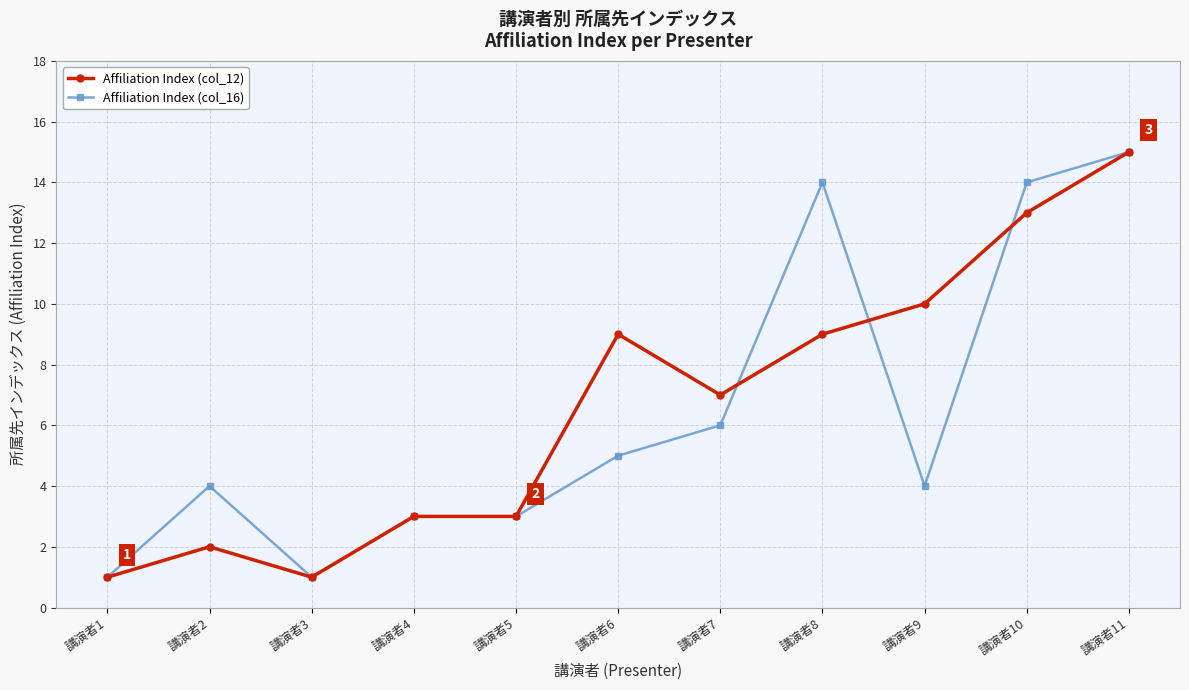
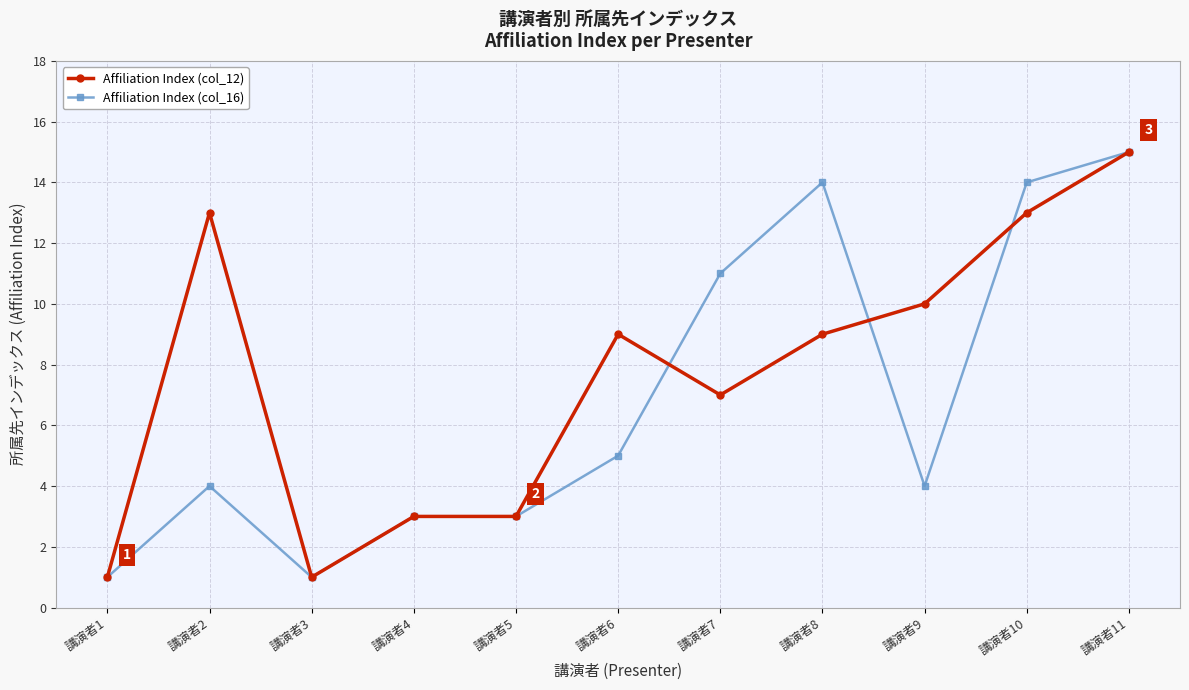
  {
    "Affiliation Index (col_12)": {
-     "講演者2": 2,
+     "講演者2": 13,
      "講演者6": 9,
      "講演者7": 7,
      "講演者8": 9,
      "講演者9": 10,
      "講演者10": 13
    },
    "Affiliation Index (col_16)": {
      "講演者2": 4,
      "講演者6": 5,
-     "講演者7": 6,
+     "講演者7": 11,
      "講演者8": 14,
      "講演者9": 4,
      "講演者10": 14
    }
  }
